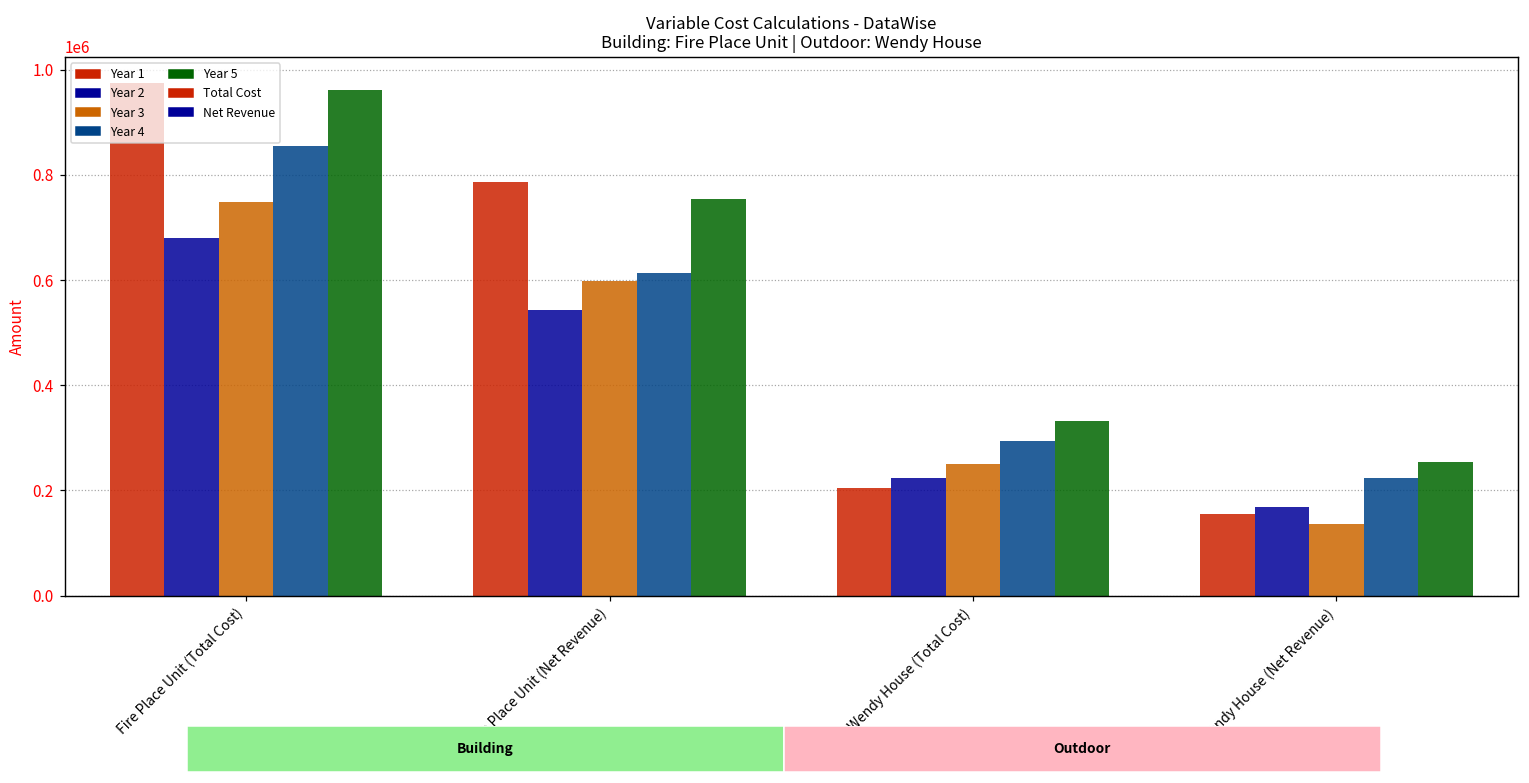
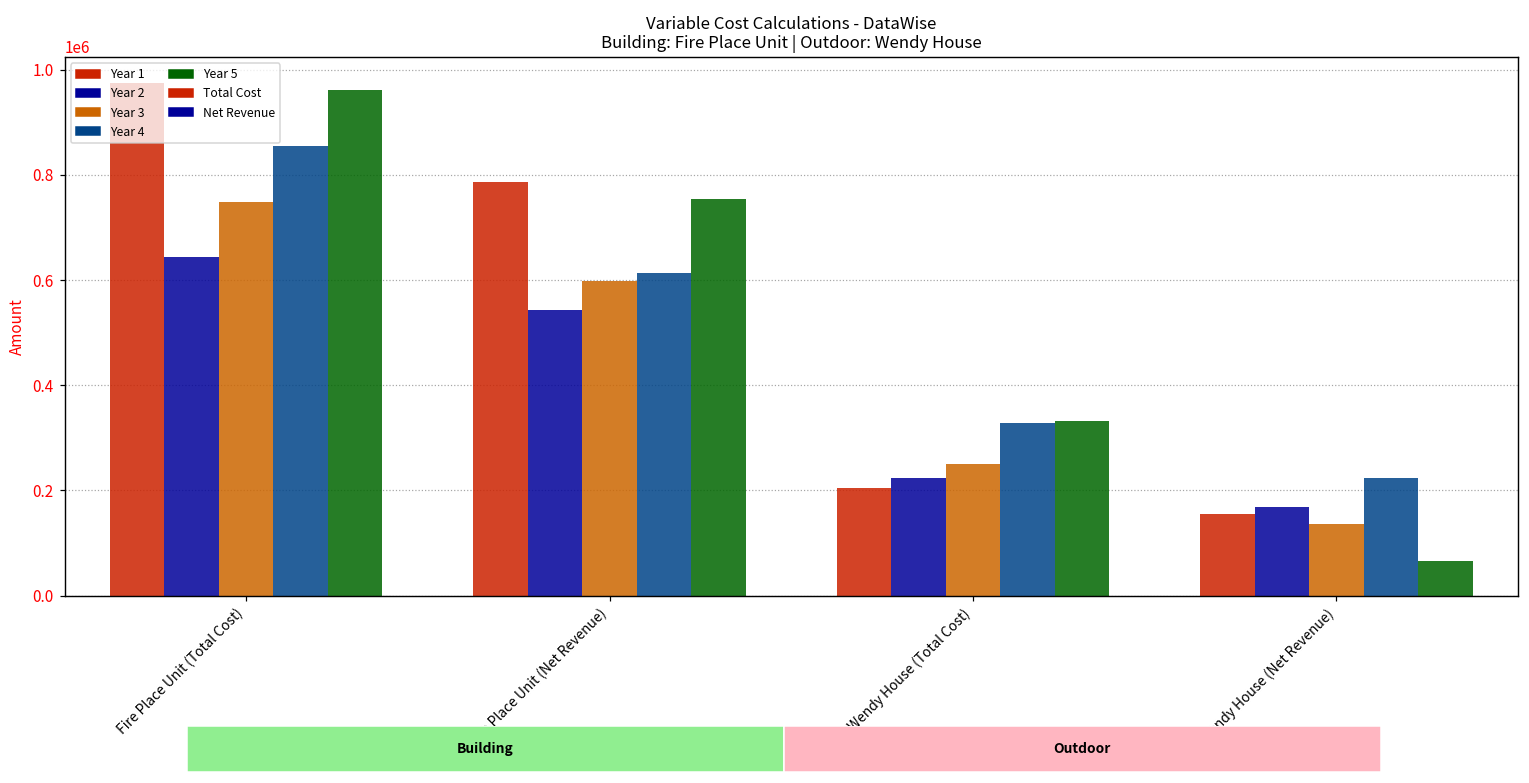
  {
    "Year 1": {
      "Fire Place Unit (Net Revenue)": 790000,
      "Wendy House (Total Cost)": 200000,
      "Wendy House (Net Revenue)": 160000
    },
    "Year 2": {
-     "Fire Place Unit (Total Cost)": 680000,
+     "Fire Place Unit (Total Cost)": 640000,
      "Fire Place Unit (Net Revenue)": 540000,
      "Wendy House (Total Cost)": 220000,
      "Wendy House (Net Revenue)": 170000
    },
    "Year 3": {
      "Fire Place Unit (Total Cost)": 750000,
      "Fire Place Unit (Net Revenue)": 600000,
      "Wendy House (Total Cost)": 250000,
      "Wendy House (Net Revenue)": 140000
    },
    "Year 4": {
      "Fire Place Unit (Total Cost)": 850000,
      "Fire Place Unit (Net Revenue)": 610000,
-     "Wendy House (Total Cost)": 290000,
+     "Wendy House (Total Cost)": 330000,
      "Wendy House (Net Revenue)": 220000
    },
    "Year 5": {
      "Fire Place Unit (Total Cost)": 960000,
      "Fire Place Unit (Net Revenue)": 750000,
      "Wendy House (Total Cost)": 330000,
-     "Wendy House (Net Revenue)": 250000
+     "Wendy House (Net Revenue)": 60000
    }
  }
